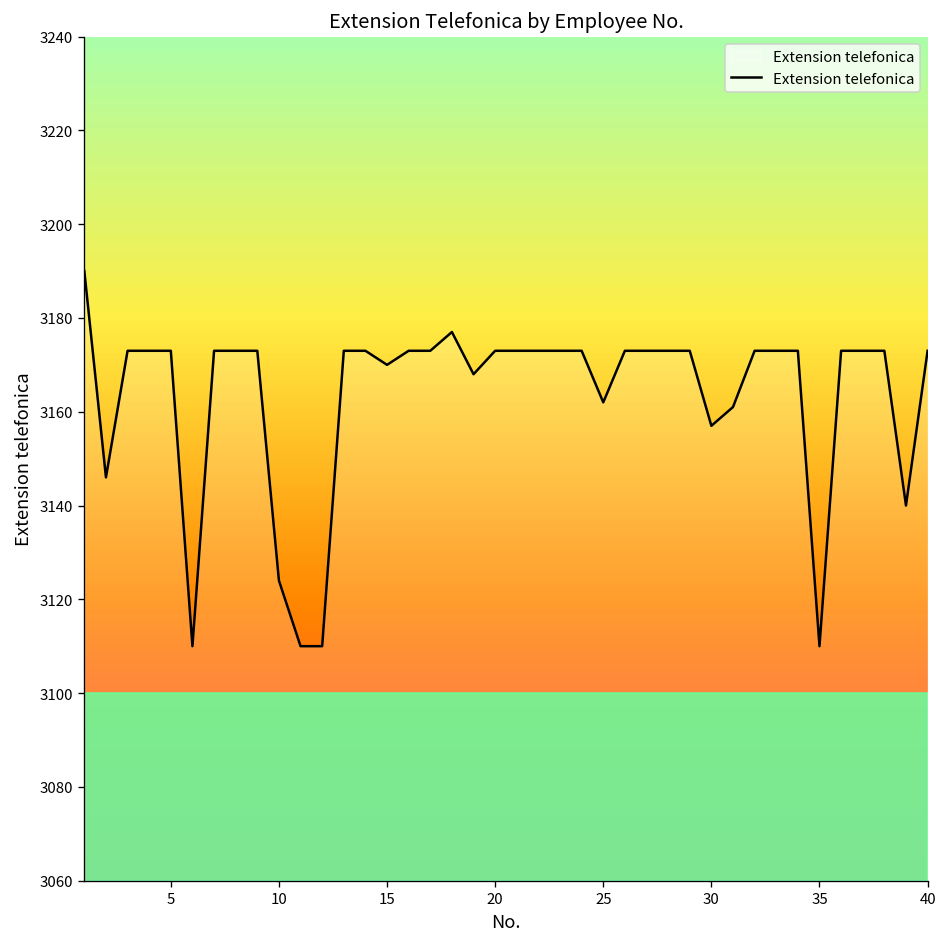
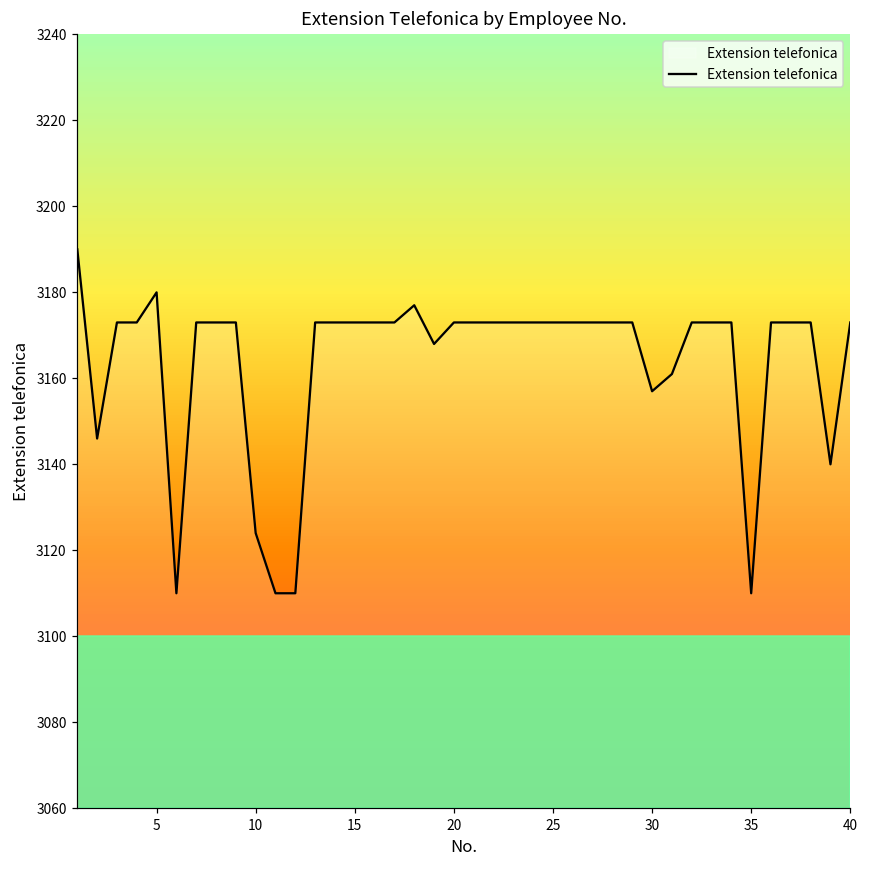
  {
-   "5": 3173,
+   "5": 3180,
    "10": 3124,
-   "15": 3170,
+   "15": 3173,
    "20": 3173,
-   "25": 3162,
+   "25": 3173,
    "30": 3157,
    "35": 3110,
    "40": 3173
  }
